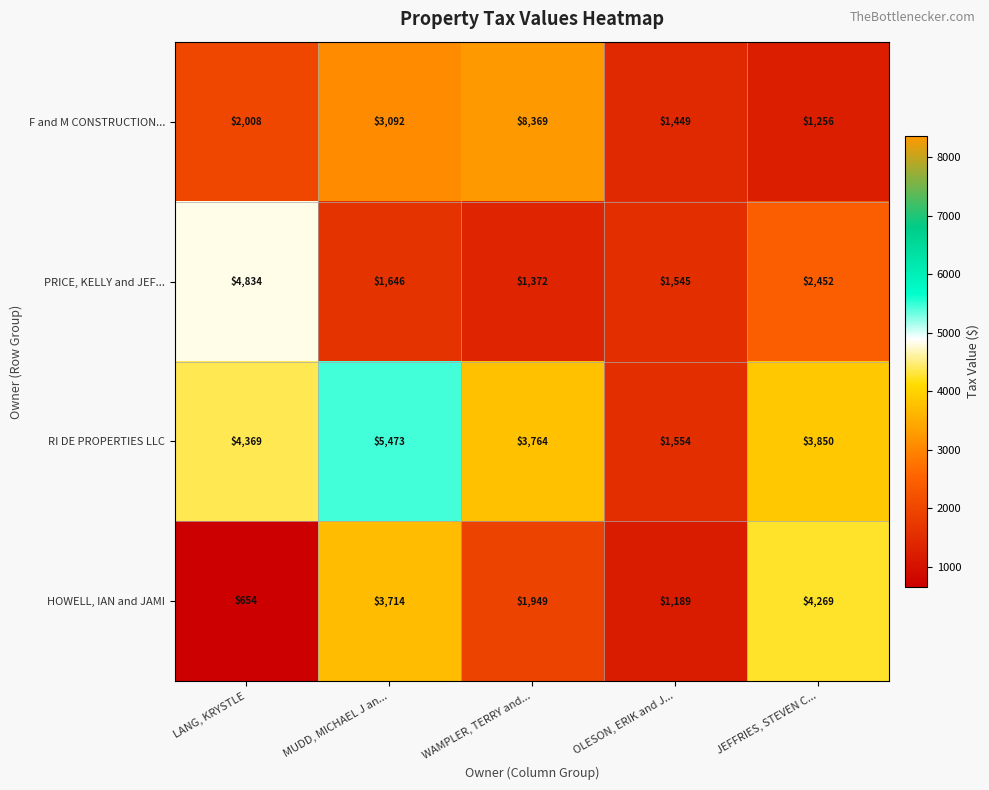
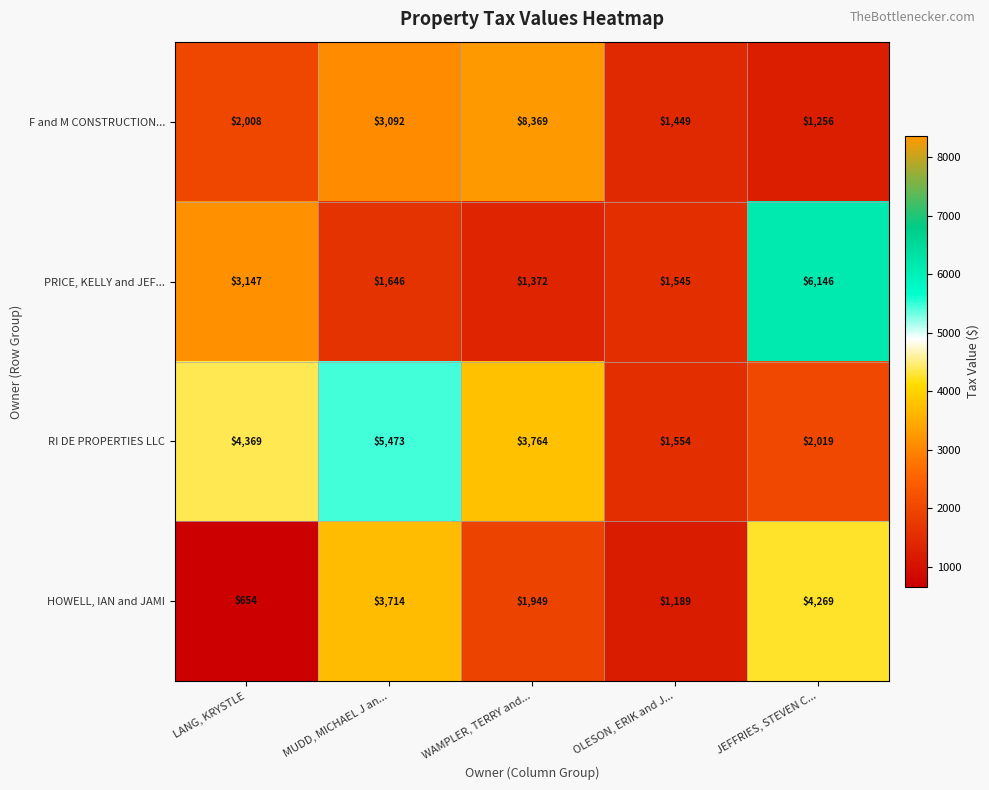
  {
    "F and M CONSTRUCTION...": {
      "LANG, KRYSTLE": "$2,008",
      "MUDD, MICHAEL J an...": "$3,092",
      "WAMPLER, TERRY and...": "$8,369",
      "OLESON, ERIK and J...": "$1,449",
      "JEFFRIES, STEVEN C...": "$1,256"
    },
    "PRICE, KELLY and JEF...": {
-     "LANG, KRYSTLE": "$4,834",
+     "LANG, KRYSTLE": "$3,147",
      "MUDD, MICHAEL J an...": "$1,646",
      "WAMPLER, TERRY and...": "$1,372",
      "OLESON, ERIK and J...": "$1,545",
-     "JEFFRIES, STEVEN C...": "$2,452"
+     "JEFFRIES, STEVEN C...": "$6,146"
    },
    "RI DE PROPERTIES LLC": {
      "LANG, KRYSTLE": "$4,369",
      "MUDD, MICHAEL J an...": "$5,473",
      "WAMPLER, TERRY and...": "$3,764",
      "OLESON, ERIK and J...": "$1,554",
-     "JEFFRIES, STEVEN C...": "$3,850"
+     "JEFFRIES, STEVEN C...": "$2,019"
    },
    "HOWELL, IAN and JAMI": {
      "LANG, KRYSTLE": "$654",
      "MUDD, MICHAEL J an...": "$3,714",
      "WAMPLER, TERRY and...": "$1,949",
      "OLESON, ERIK and J...": "$1,189",
      "JEFFRIES, STEVEN C...": "$4,269"
    }
  }
